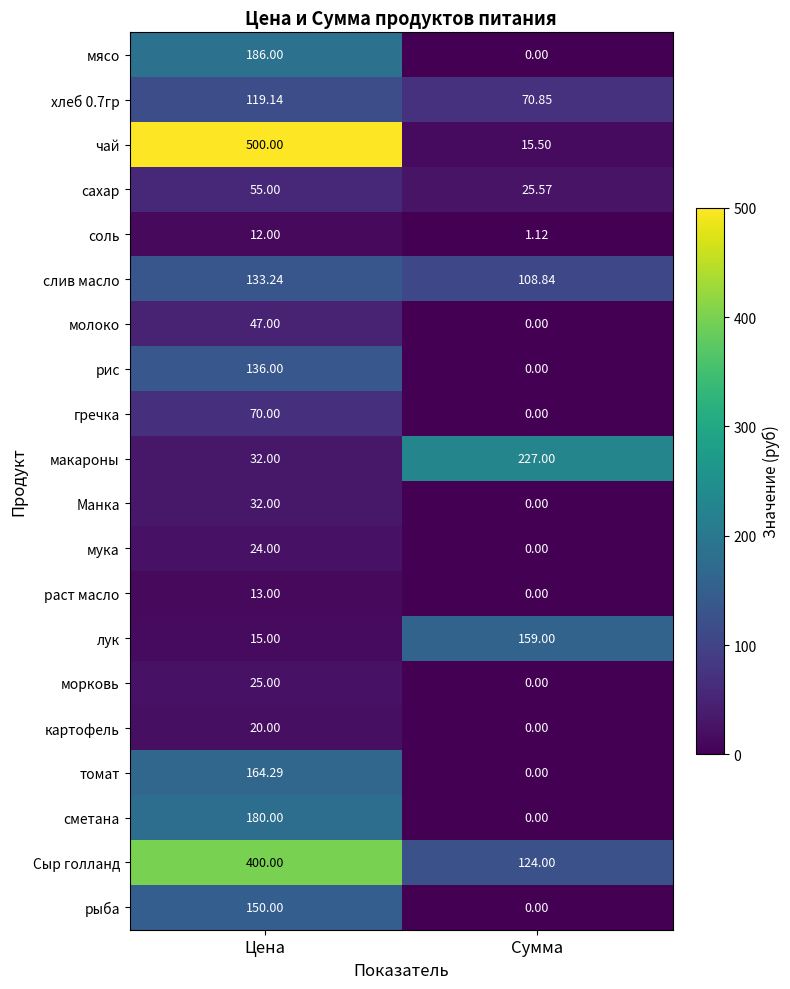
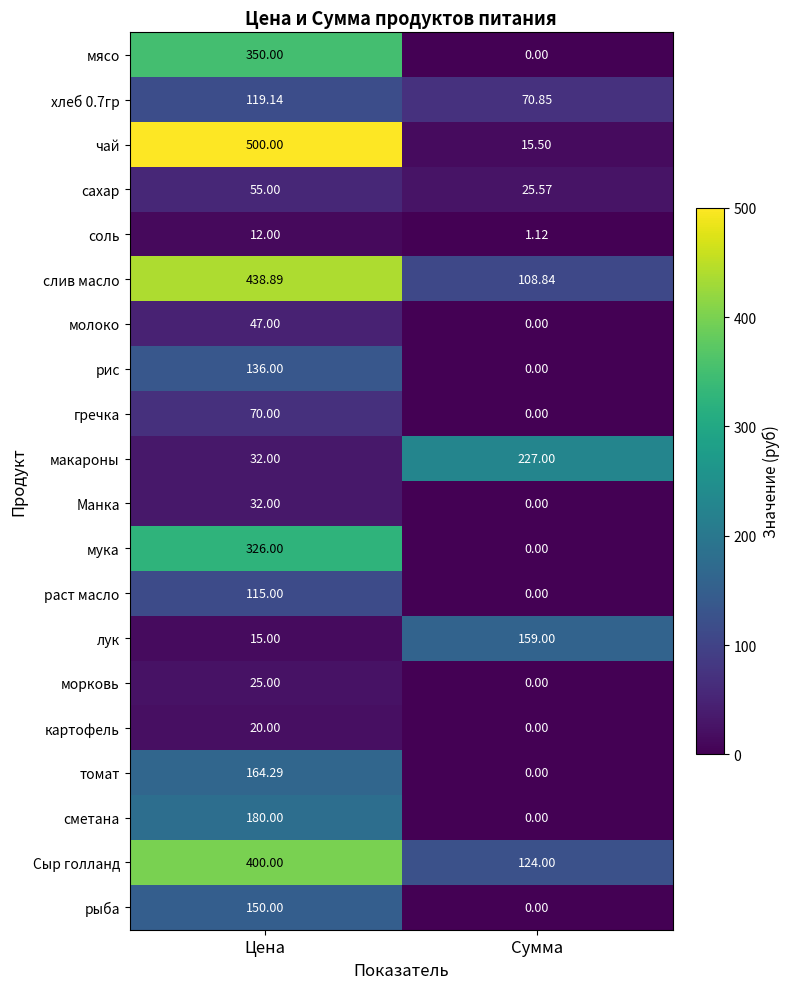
  {
    "мясо": {
-     "Цена": 186.00,
+     "Цена": 350.00,
      "Сумма": 0.00
    },
    "хлеб 0.7гр": {
      "Цена": 119.14,
      "Сумма": 70.85
    },
    "чай": {
      "Цена": 500.00,
      "Сумма": 15.50
    },
    "сахар": {
      "Цена": 55.00,
      "Сумма": 25.57
    },
    "соль": {
      "Цена": 12.00,
      "Сумма": 1.12
    },
    "слив масло": {
-     "Цена": 133.24,
+     "Цена": 438.89,
      "Сумма": 108.84
    },
    "молоко": {
      "Цена": 47.00,
      "Сумма": 0.00
    },
    "рис": {
      "Цена": 136.00,
      "Сумма": 0.00
    },
    "гречка": {
      "Цена": 70.00,
      "Сумма": 0.00
    },
    "макароны": {
      "Цена": 32.00,
      "Сумма": 227.00
    },
    "Манка": {
      "Цена": 32.00,
      "Сумма": 0.00
    },
    "мука": {
-     "Цена": 24.00,
+     "Цена": 326.00,
      "Сумма": 0.00
    },
    "раст масло": {
-     "Цена": 13.00,
+     "Цена": 115.00,
      "Сумма": 0.00
    },
    "лук": {
      "Цена": 15.00,
      "Сумма": 159.00
    },
    "морковь": {
      "Цена": 25.00,
      "Сумма": 0.00
    },
    "картофель": {
      "Цена": 20.00,
      "Сумма": 0.00
    },
    "томат": {
      "Цена": 164.29,
      "Сумма": 0.00
    },
    "сметана": {
      "Цена": 180.00,
      "Сумма": 0.00
    },
    "Сыр голланд": {
      "Цена": 400.00,
      "Сумма": 124.00
    },
    "рыба": {
      "Цена": 150.00,
      "Сумма": 0.00
    }
  }
